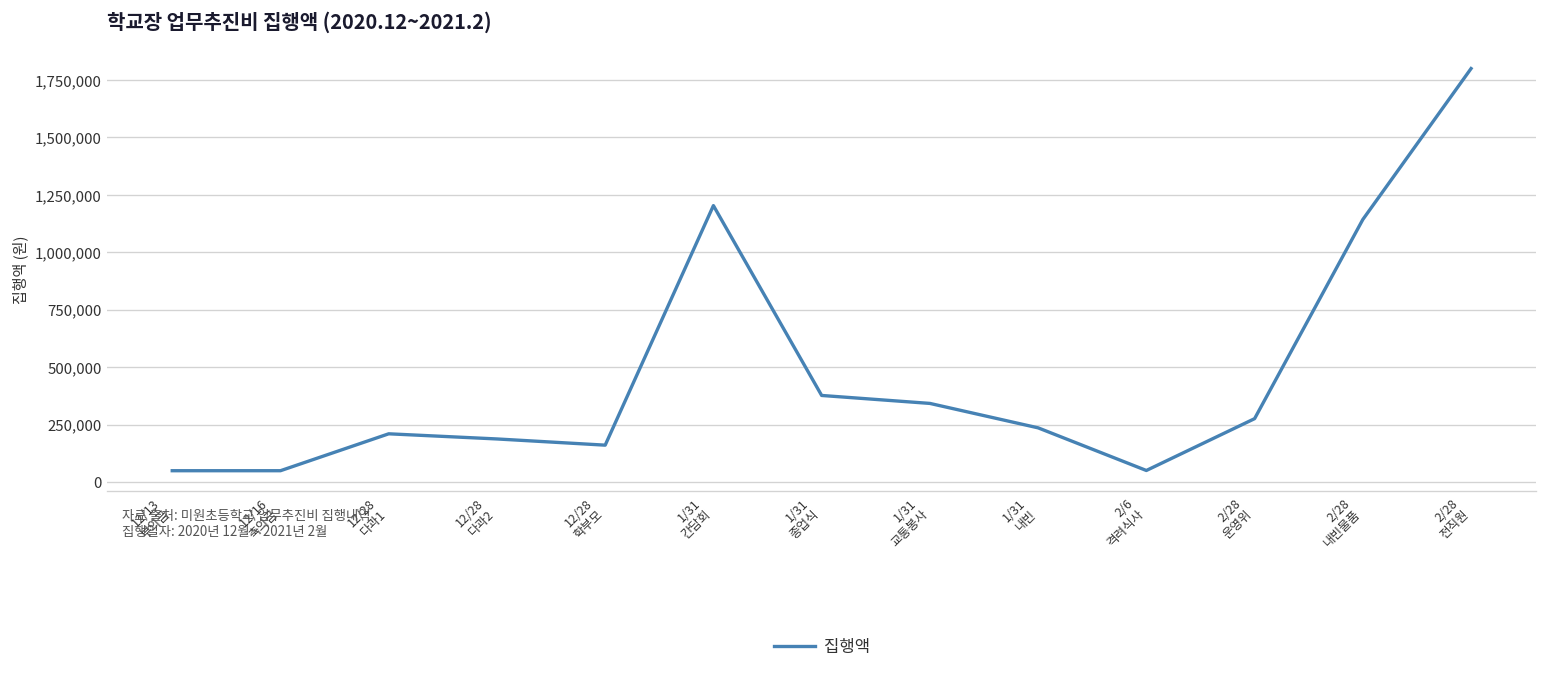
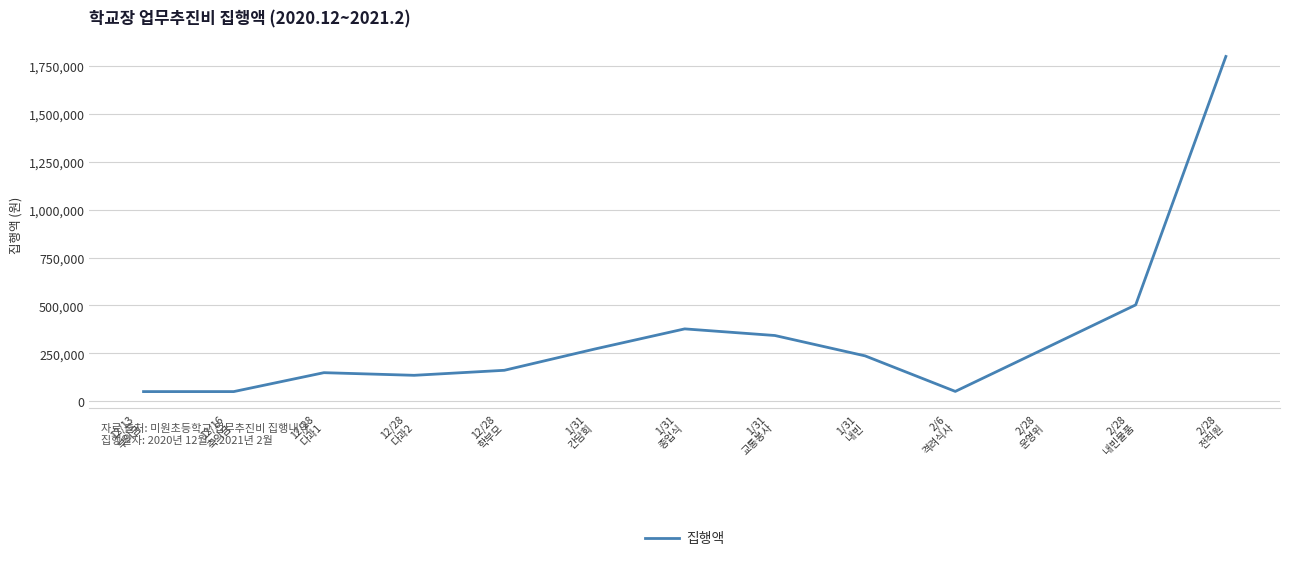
  {
    "12/13 부의금": "50,000",
    "12/16 축의금": "50,000",
-   "12/28 다과1": "210,000",
-   "12/28 다과2": "190,000",
+   "12/28 다과1": "150,000",
+   "12/28 다과2": "140,000",
    "12/28 학부모": "160,000",
-   "1/31 간담회": "1,200,000",
+   "1/31 간담회": "270,000",
    "1/31 종업식": "380,000",
    "1/31 교통봉사": "340,000",
    "1/31 내빈": "240,000",
    "2/6 격려식사": "50,000",
    "2/28 운영위": "280,000",
-   "2/28 내빈물품": "1,140,000",
+   "2/28 내빈물품": "500,000",
    "2/28 전직원": "1,800,000"
  }
